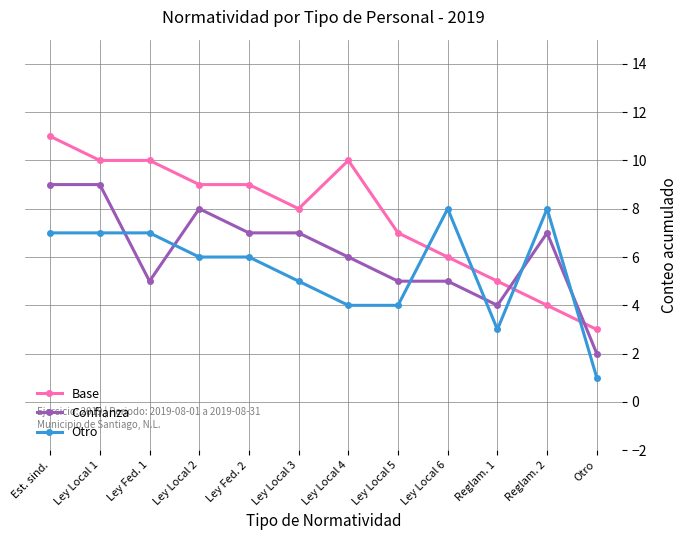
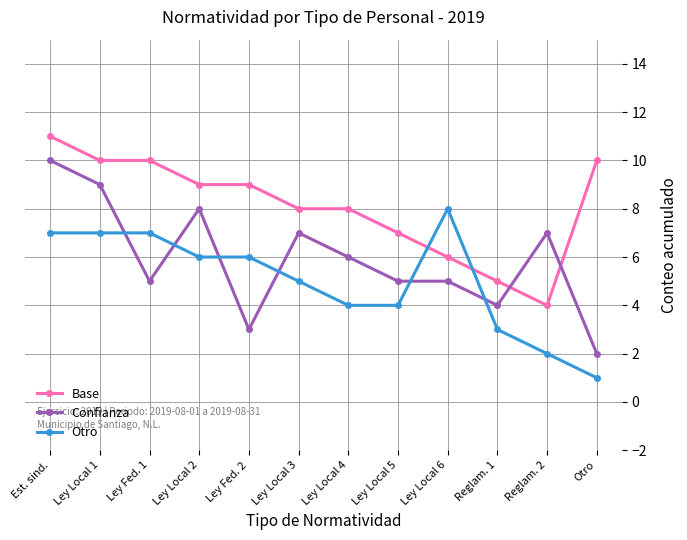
  {
    "Base": {
      "Est. sind.": 11,
      "Ley Local 1": 10,
      "Ley Fed. 1": 10,
      "Ley Local 2": 9,
      "Ley Fed. 2": 9,
      "Ley Local 3": 8,
-     "Ley Local 4": 10,
+     "Ley Local 4": 8,
      "Ley Local 5": 7,
      "Ley Local 6": 6,
      "Reglam. 1": 5,
      "Reglam. 2": 4,
-     "Otro": 3
+     "Otro": 10
    },
    "Confianza": {
-     "Est. sind.": 9,
+     "Est. sind.": 10,
      "Ley Local 1": 9,
      "Ley Fed. 1": 5,
      "Ley Local 2": 8,
-     "Ley Fed. 2": 7,
+     "Ley Fed. 2": 3,
      "Ley Local 3": 7,
      "Ley Local 4": 6,
      "Ley Local 5": 5,
      "Ley Local 6": 5,
      "Reglam. 1": 4,
      "Reglam. 2": 7,
      "Otro": 2
    },
    "Otro": {
      "Est. sind.": 7,
      "Ley Local 1": 7,
      "Ley Fed. 1": 7,
      "Ley Local 2": 6,
      "Ley Fed. 2": 6,
      "Ley Local 3": 5,
      "Ley Local 4": 4,
      "Ley Local 5": 4,
      "Ley Local 6": 8,
      "Reglam. 1": 3,
-     "Reglam. 2": 8,
+     "Reglam. 2": 2,
      "Otro": 1
    }
  }
